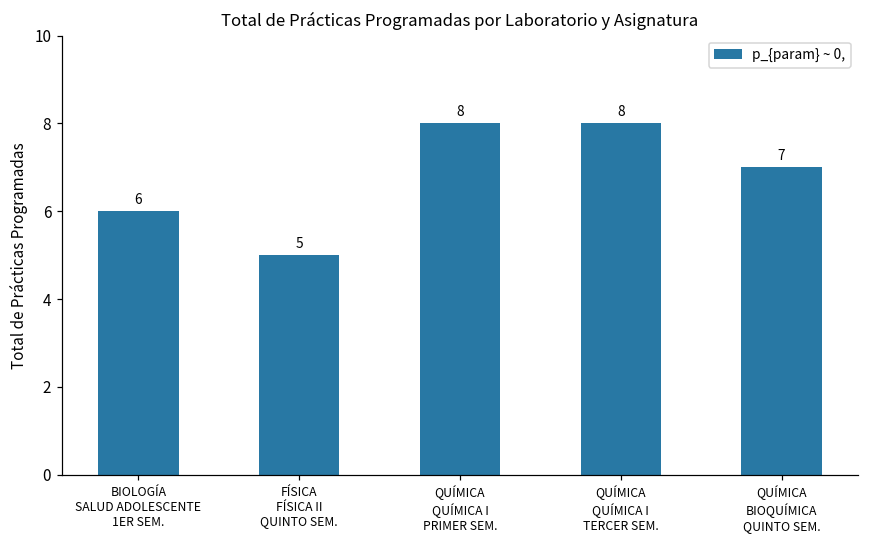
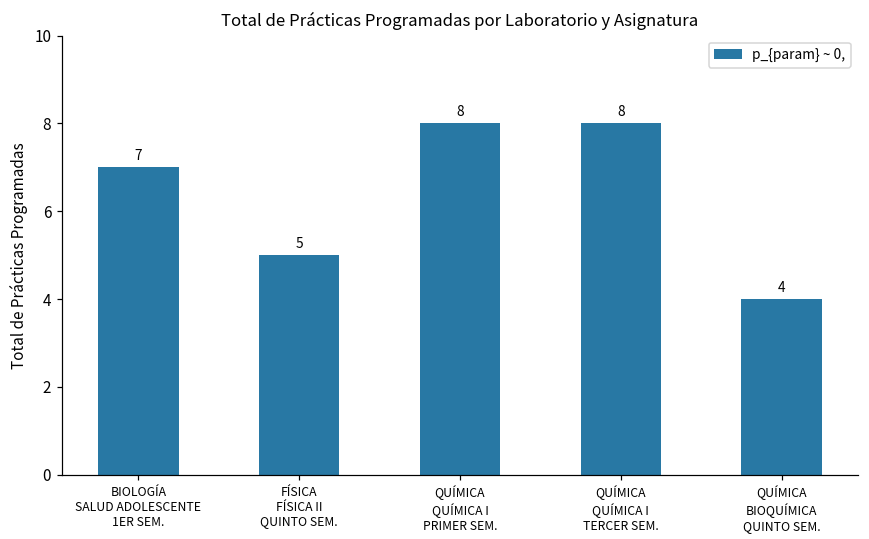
  {
-   "BIOLOGÍA SALUD ADOLESCENTE 1ER SEM.": 6,
+   "BIOLOGÍA SALUD ADOLESCENTE 1ER SEM.": 7,
    "FÍSICA FÍSICA II QUINTO SEM.": 5,
    "QUÍMICA QUÍMICA I PRIMER SEM.": 8,
    "QUÍMICA QUÍMICA I TERCER SEM.": 8,
-   "QUÍMICA BIOQUÍMICA QUINTO SEM.": 7
+   "QUÍMICA BIOQUÍMICA QUINTO SEM.": 4
  }
